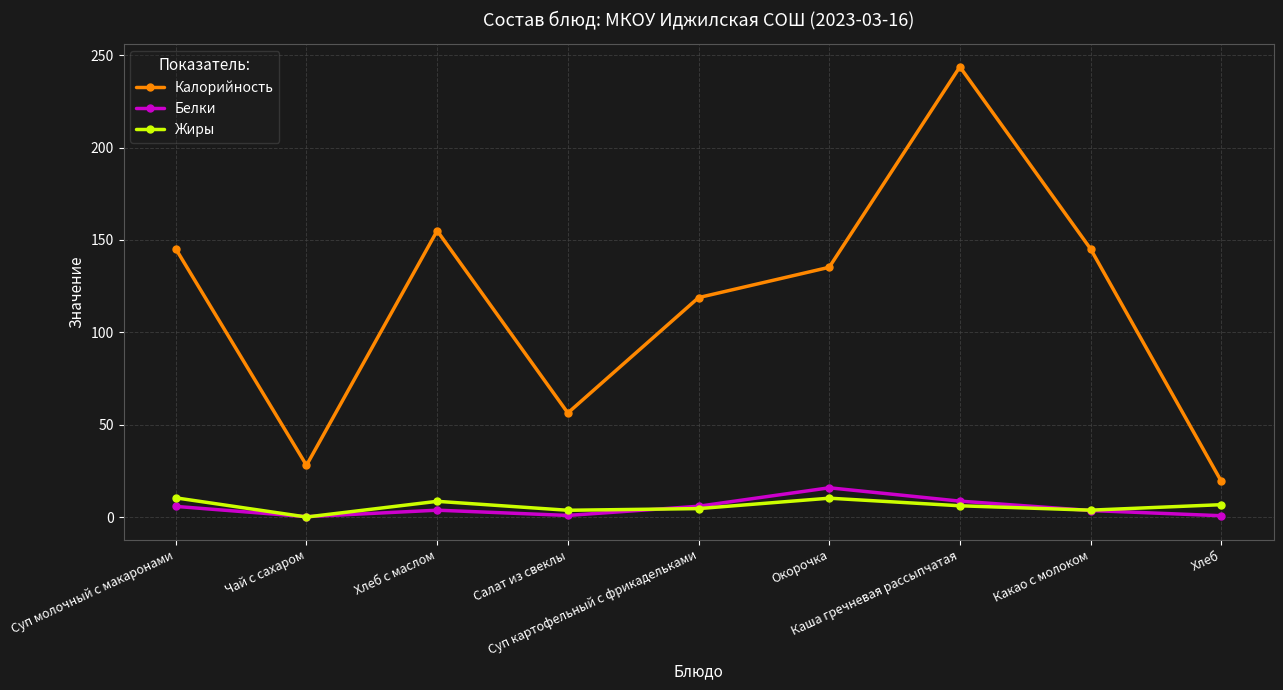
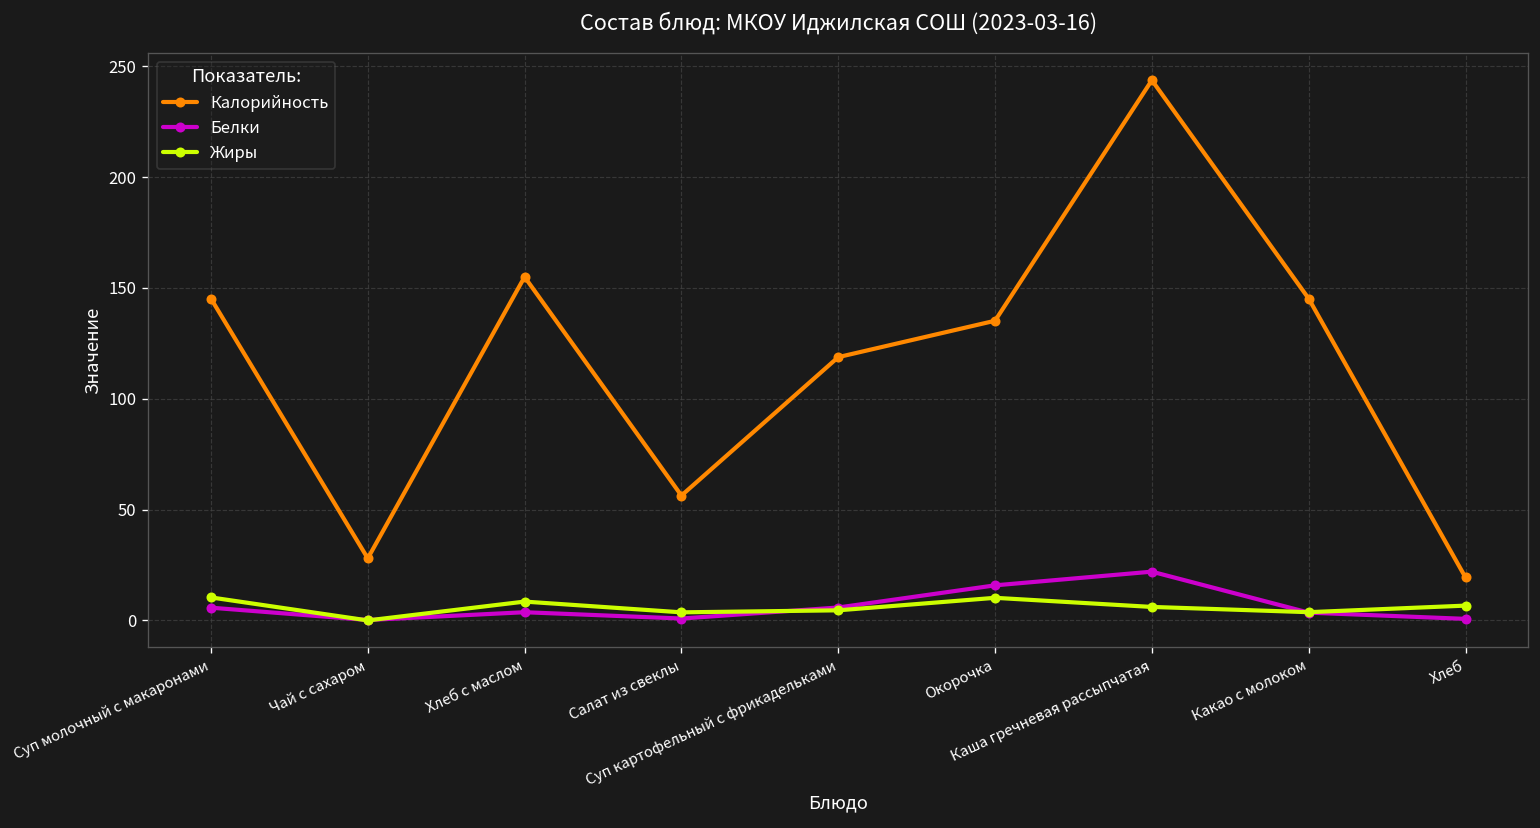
  {
    "Калорийность": {
      "Суп молочный с макаронами": 145,
      "Чай с сахаром": 28,
      "Хлеб с маслом": 155,
      "Салат из свеклы": 56,
      "Суп картофельный с фрикадельками": 119,
      "Окорочка": 135,
      "Каша гречневая рассыпчатая": 244,
      "Какао с молоком": 145,
      "Хлеб": 19
    },
    "Белки": {
      "Суп молочный с макаронами": 6,
      "Хлеб с маслом": 4,
      "Салат из свеклы": 1,
      "Окорочка": 16,
-     "Каша гречневая рассыпчатая": 9,
+     "Каша гречневая рассыпчатая": 22,
      "Хлеб": 1
    },
    "Жиры": {
      "Суп молочный с макаронами": 10,
      "Хлеб с маслом": 9,
      "Салат из свеклы": 4,
      "Окорочка": 10,
      "Каша гречневая рассыпчатая": 6,
      "Хлеб": 7
    }
  }
